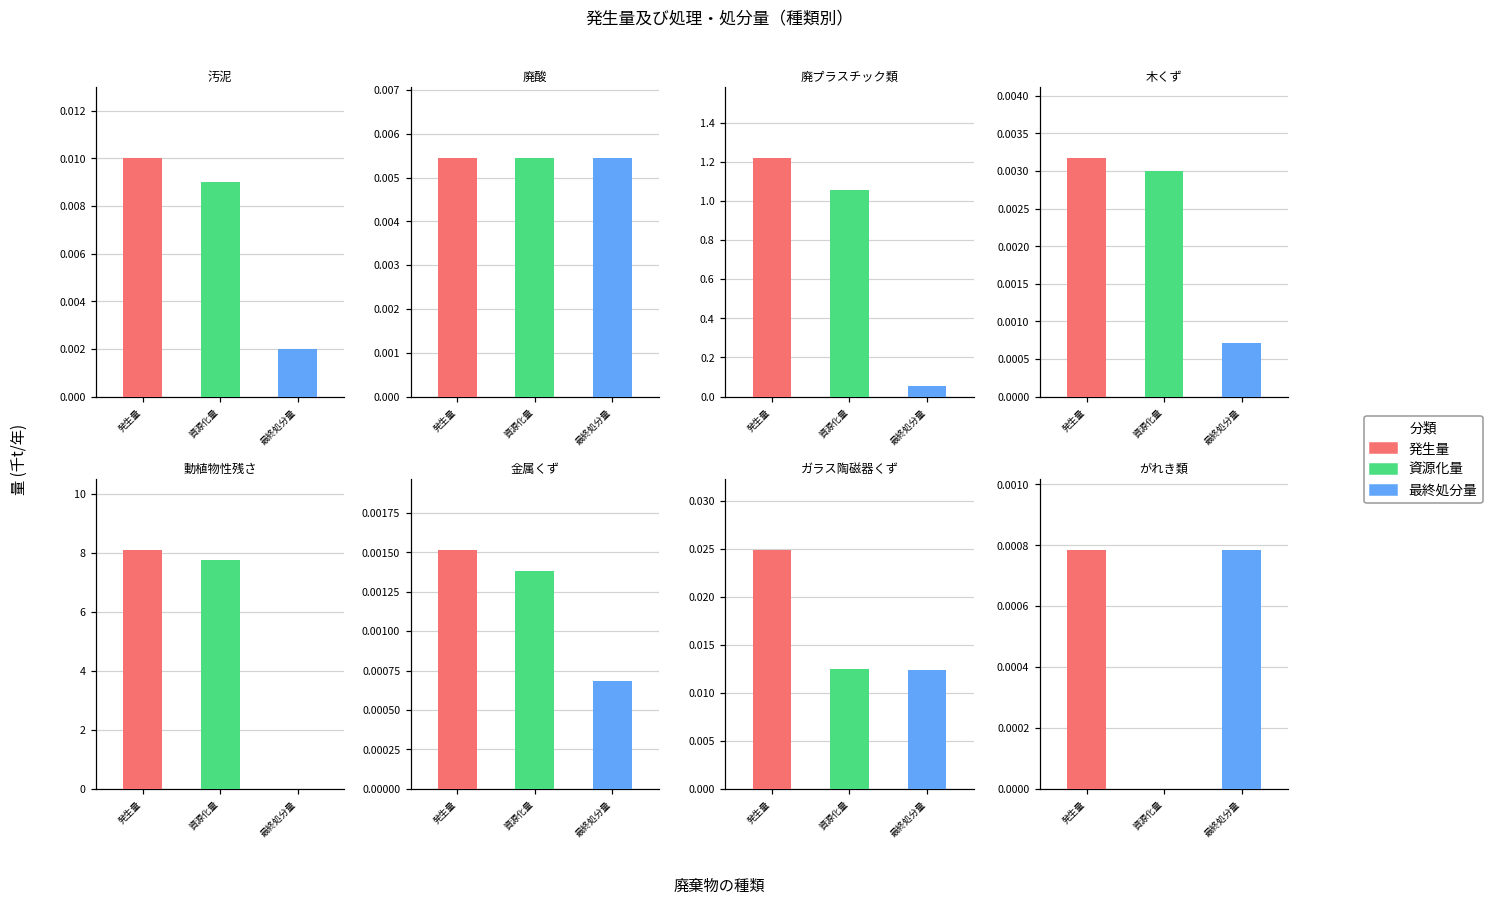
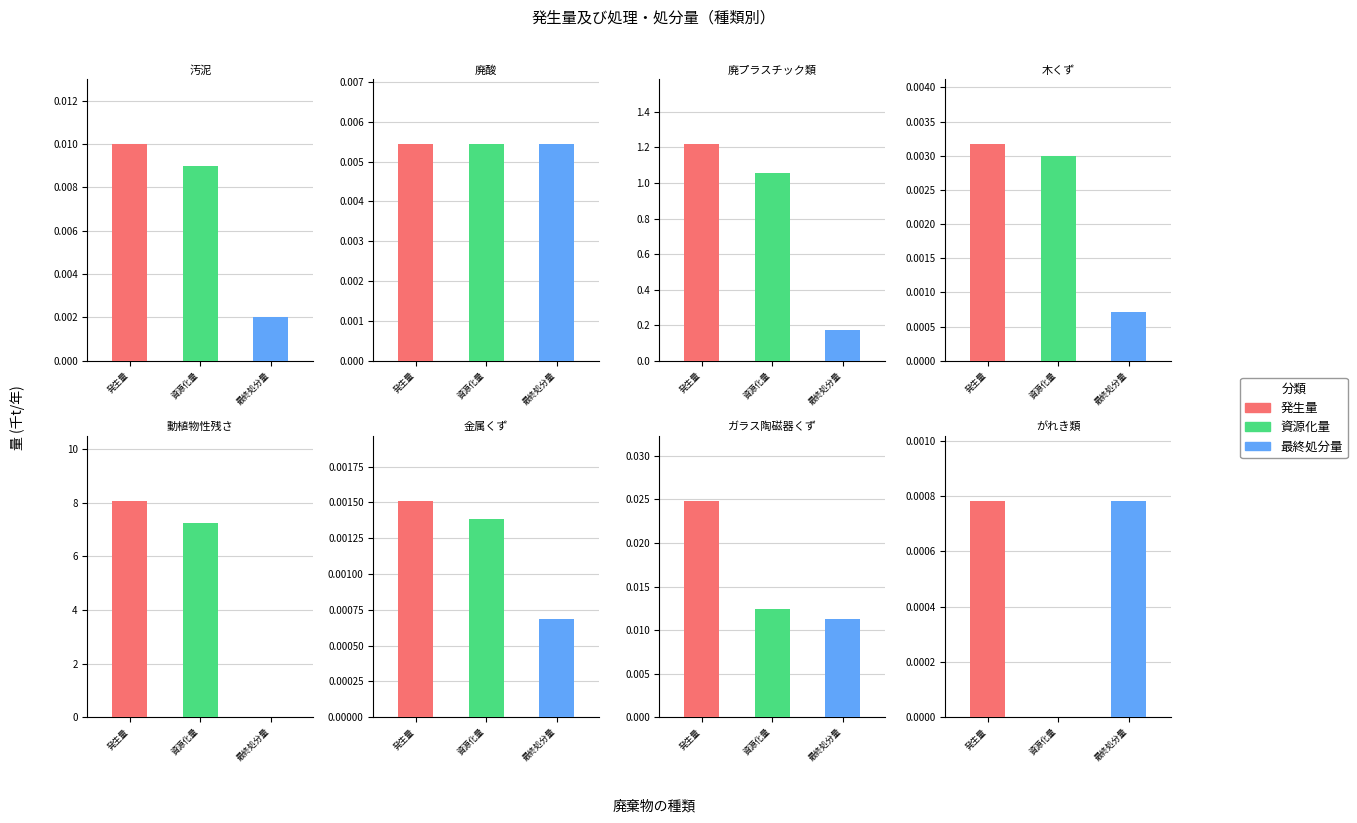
  {
    "汚泥": {
      "発生量": 0.0100,
      "資源化量": 0.0090,
      "最終処分量": 0.0020
    },
    "廃酸": {
      "発生量": 0.0054,
      "資源化量": 0.0054,
      "最終処分量": 0.0054
    },
    "廃プラスチック類": {
      "発生量": 1.22,
      "資源化量": 1.05,
-     "最終処分量": 0.05
+     "最終処分量": 0.17
    },
    "木くず": {
      "発生量": 0.0032,
      "資源化量": 0.0030,
      "最終処分量": 0.0007
    },
    "動植物性残さ": {
      "発生量": 8.1,
-     "資源化量": 7.8,
+     "資源化量": 7.3,
      "最終処分量": 0.0
    },
    "金属くず": {
      "発生量": 0.00151,
      "資源化量": 0.00138,
      "最終処分量": 0.00069
    },
    "ガラス陶磁器くず": {
      "発生量": 0.025,
      "資源化量": 0.012,
-     "最終処分量": 0.012
+     "最終処分量": 0.011
    },
    "がれき類": {
      "発生量": 0.00078,
      "資源化量": 0.00000,
      "最終処分量": 0.00078
    }
  }
